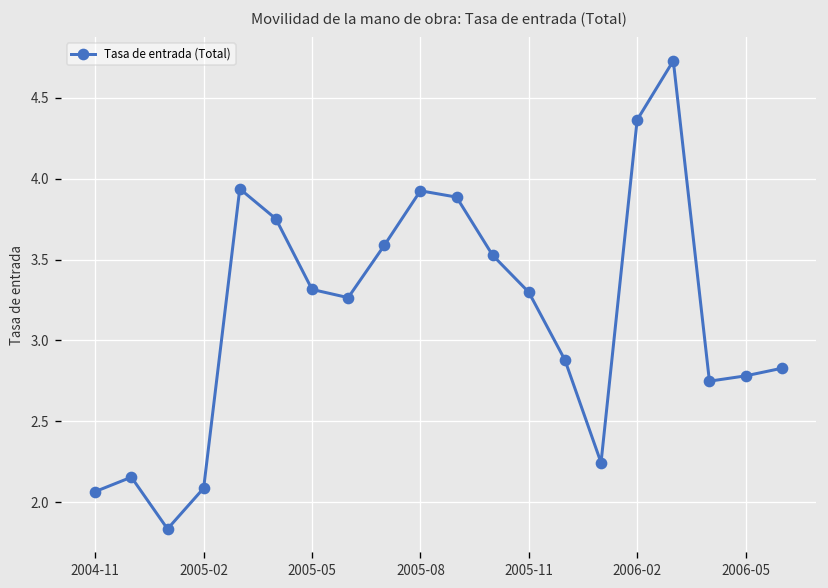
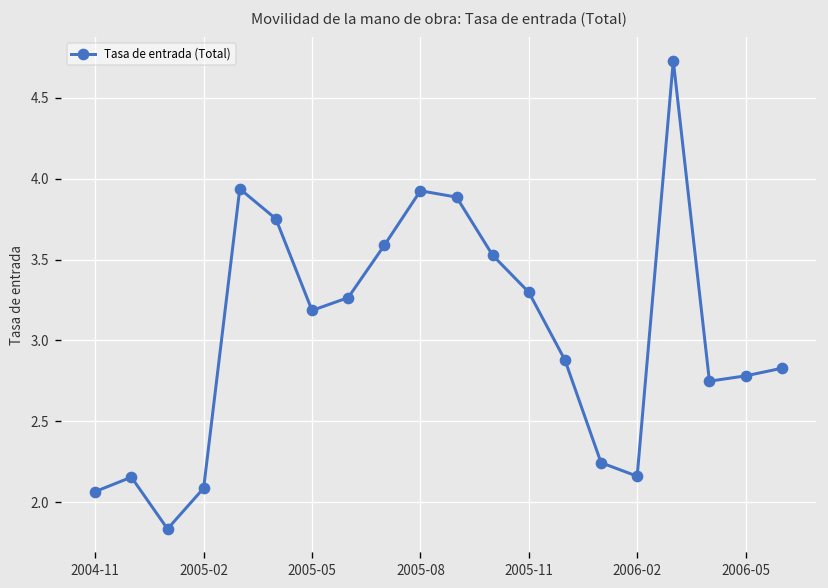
  {
    "2004-11": 2.07,
    "2005-02": 2.09,
-   "2005-05": 3.32,
+   "2005-05": 3.19,
    "2005-08": 3.93,
    "2005-11": 3.30,
-   "2006-02": 4.36,
+   "2006-02": 2.16,
    "2006-05": 2.78
  }
